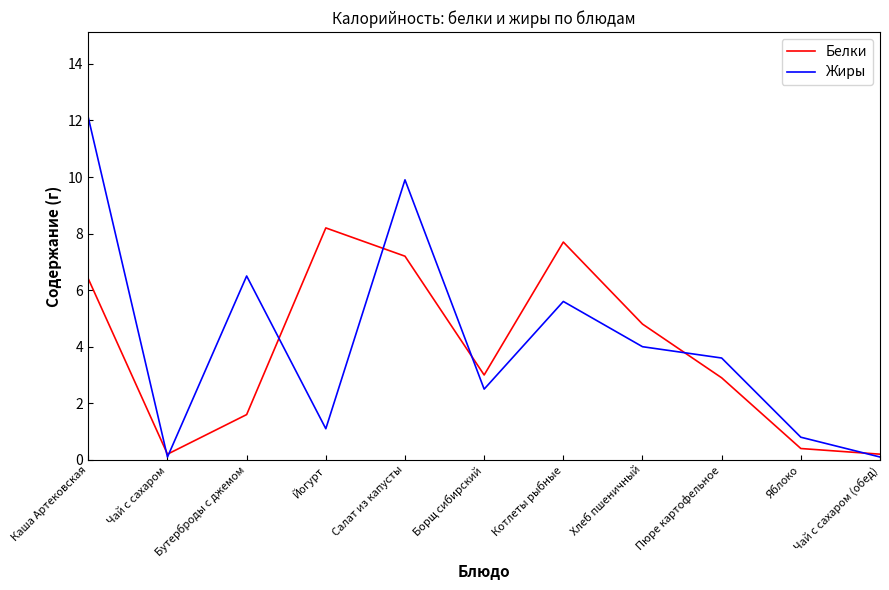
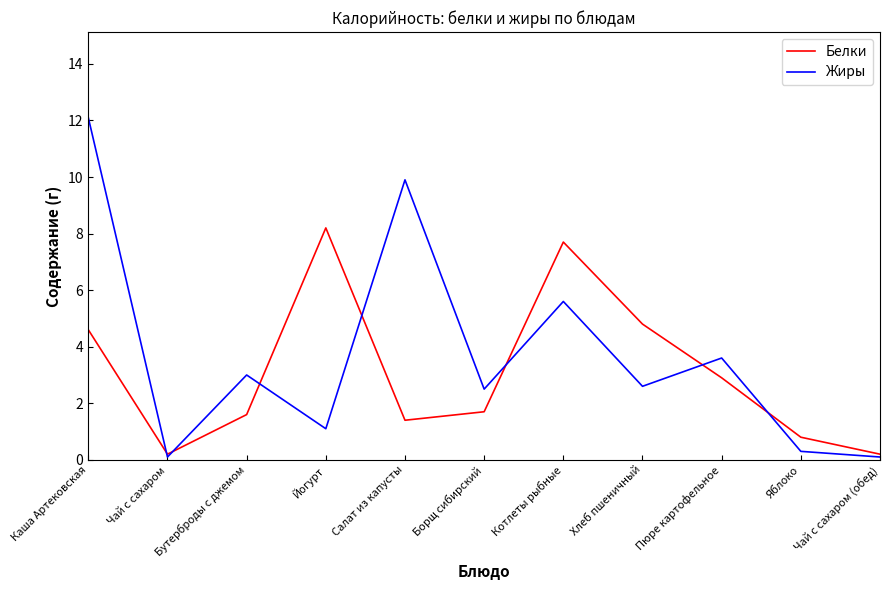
  {
    "Белки": {
-     "Каша Артековская": 6.4,
+     "Каша Артековская": 4.6,
      "Чай с сахаром": 0.2,
      "Бутерброды с джемом": 1.6,
      "Йогурт": 8.2,
-     "Салат из капусты": 7.2,
-     "Борщ сибирский": 3.0,
+     "Салат из капусты": 1.4,
+     "Борщ сибирский": 1.7,
      "Котлеты рыбные": 7.7,
      "Хлеб пшеничный": 4.8,
      "Пюре картофельное": 2.9,
-     "Яблоко": 0.4,
+     "Яблоко": 0.8,
      "Чай с сахаром (обед)": 0.2
    },
    "Жиры": {
      "Каша Артековская": 12.1,
      "Чай с сахаром": 0.1,
-     "Бутерброды с джемом": 6.5,
+     "Бутерброды с джемом": 3.0,
      "Йогурт": 1.1,
      "Салат из капусты": 9.9,
      "Борщ сибирский": 2.5,
      "Котлеты рыбные": 5.6,
-     "Хлеб пшеничный": 4.0,
+     "Хлеб пшеничный": 2.6,
      "Пюре картофельное": 3.6,
-     "Яблоко": 0.8,
+     "Яблоко": 0.3,
      "Чай с сахаром (обед)": 0.1
    }
  }
